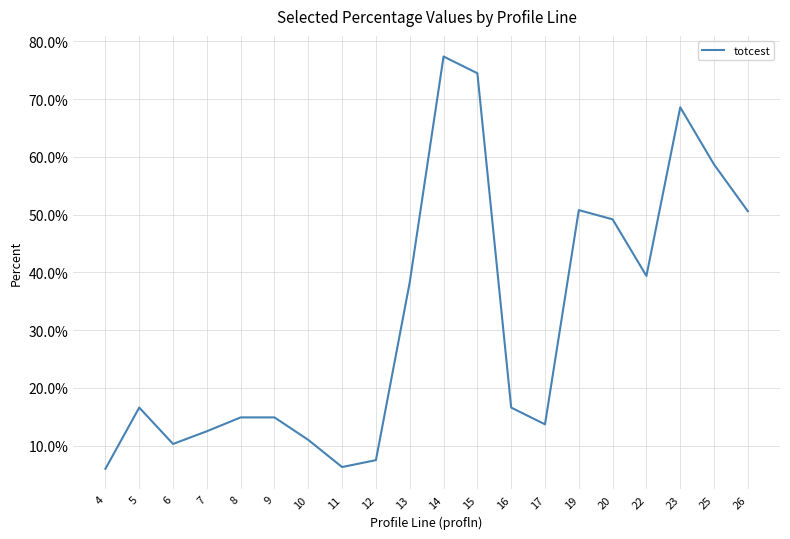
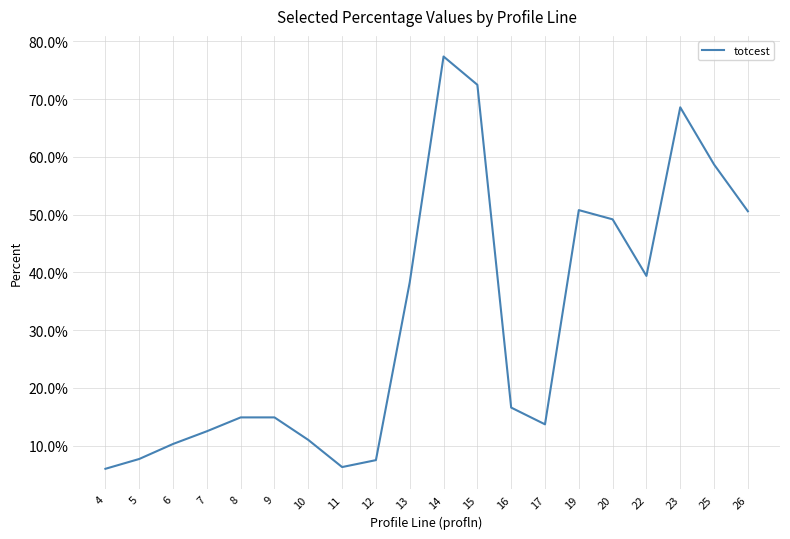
  {
    "4": "6%",
-   "5": "17%",
+   "5": "8%",
    "6": "10%",
    "7": "13%",
    "8": "15%",
    "9": "15%",
    "10": "11%",
    "11": "6%",
    "12": "8%",
    "13": "38%",
    "14": "77%",
-   "15": "75%",
+   "15": "73%",
    "16": "17%",
    "17": "14%",
    "19": "51%",
    "20": "49%",
    "22": "39%",
    "23": "69%",
    "25": "59%",
    "26": "51%"
  }
